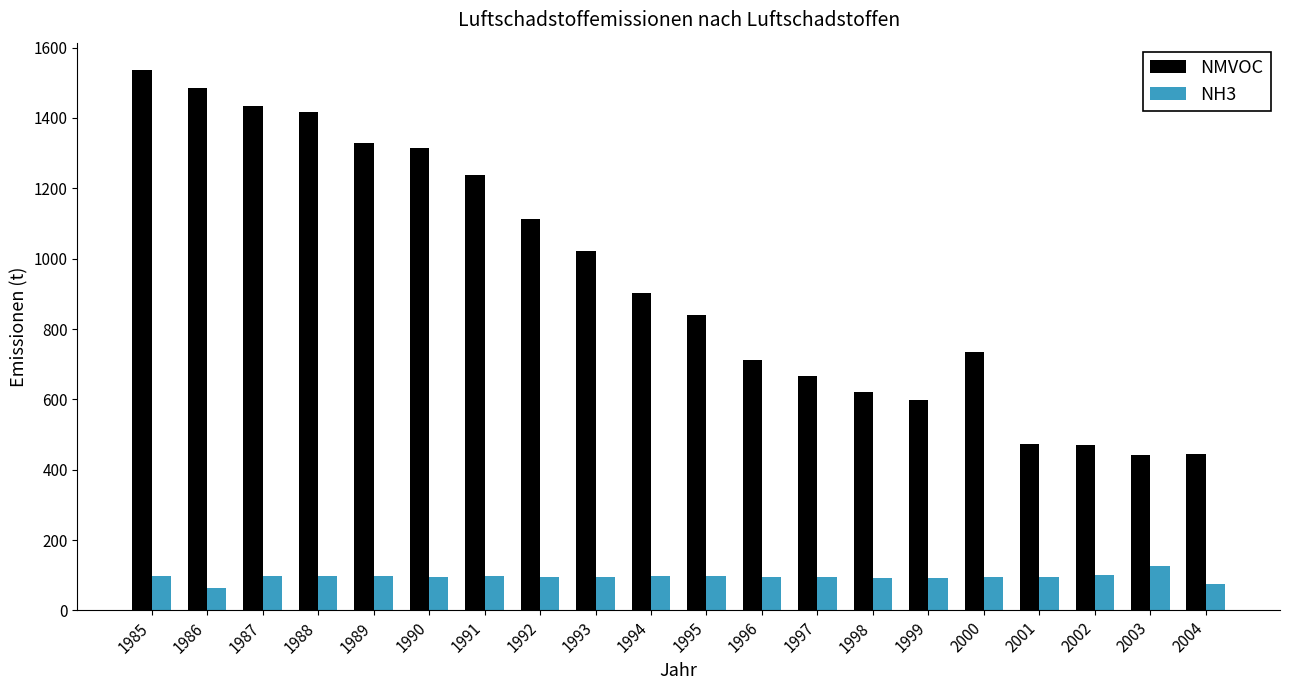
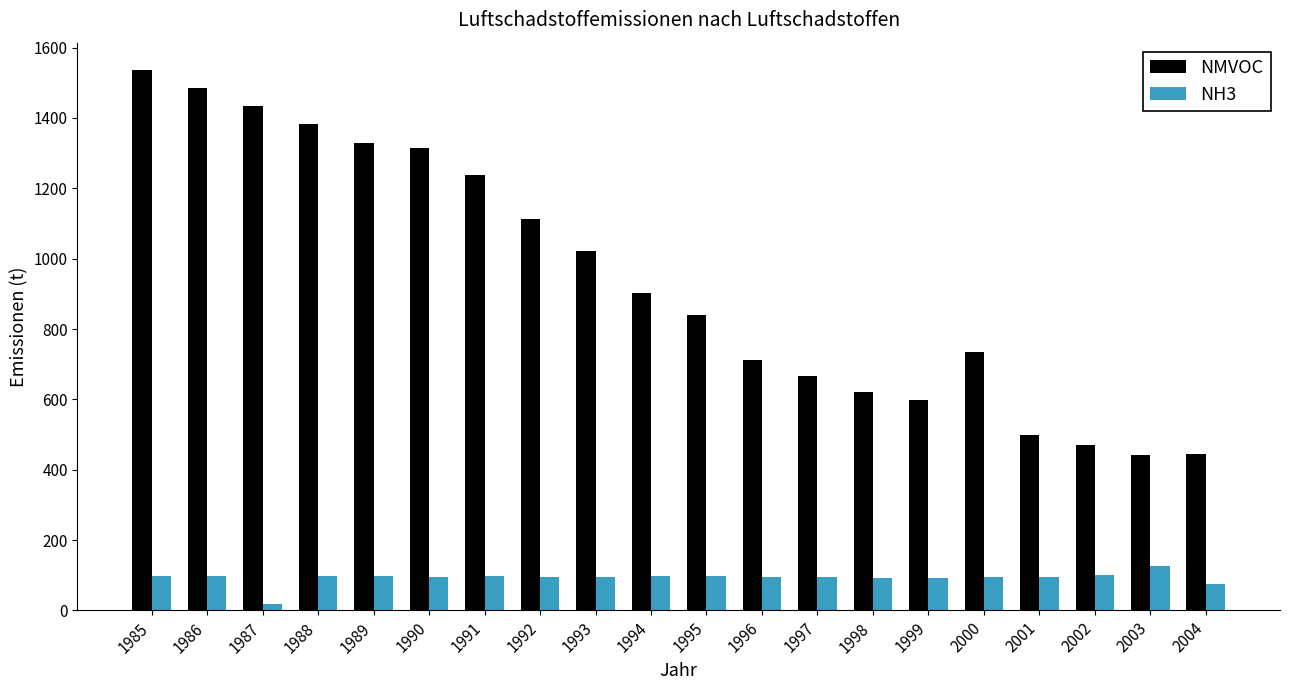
  {
    "NMVOC": {
      "1985": 1540,
      "1986": 1480,
      "1987": 1430,
-     "1988": 1420,
+     "1988": 1380,
      "1989": 1330,
      "1990": 1320,
      "1991": 1240,
      "1992": 1110,
      "1993": 1020,
      "1994": 900,
      "1995": 840,
      "1996": 710,
      "1997": 670,
      "1998": 620,
      "1999": 600,
      "2000": 740,
-     "2001": 470,
+     "2001": 500,
      "2002": 470,
      "2003": 440,
      "2004": 450
    },
    "NH3": {
      "1985": 100,
-     "1986": 60,
-     "1987": 100,
+     "1986": 100,
+     "1987": 20,
      "1988": 100,
      "1989": 100,
      "1990": 100,
      "1991": 100,
      "1992": 100,
      "1993": 100,
      "1994": 100,
      "1995": 100,
      "1996": 100,
      "1997": 100,
      "1998": 90,
      "1999": 90,
      "2000": 100,
      "2001": 90,
      "2002": 100,
      "2003": 130,
      "2004": 70
    }
  }
